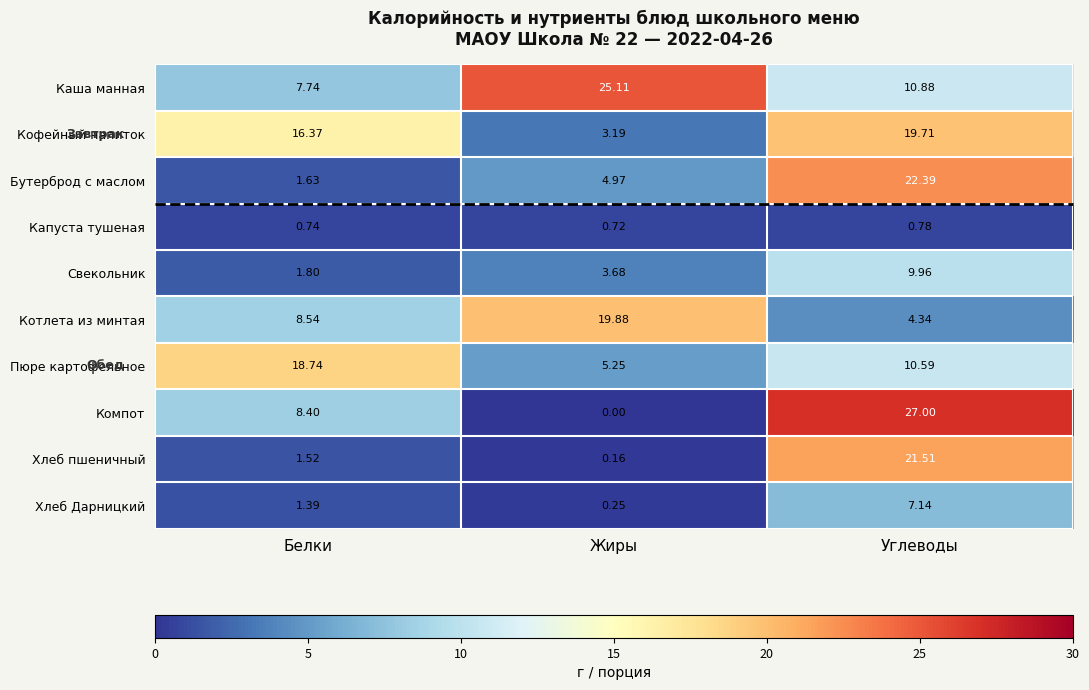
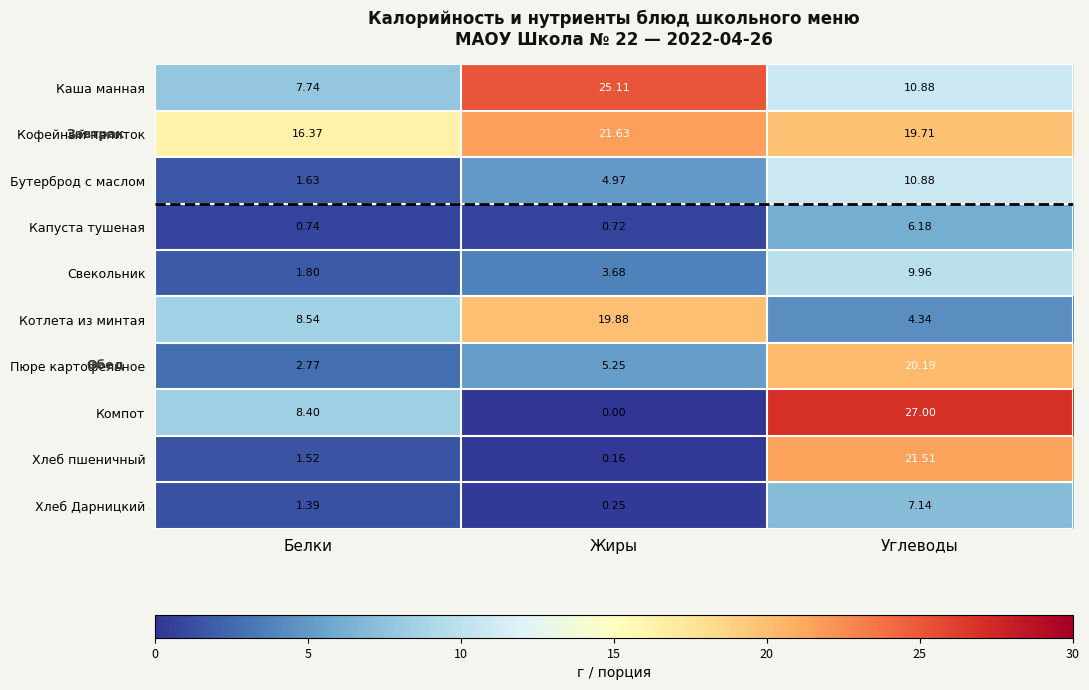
  {
    "Каша манная": {
      "Белки": 7.74,
      "Жиры": 25.11,
      "Углеводы": 10.88
    },
    "Кофейный напиток": {
      "Белки": 16.37,
-     "Жиры": 3.19,
+     "Жиры": 21.63,
      "Углеводы": 19.71
    },
    "Бутерброд с маслом": {
      "Белки": 1.63,
      "Жиры": 4.97,
-     "Углеводы": 22.39
+     "Углеводы": 10.88
    },
    "Капуста тушеная": {
      "Белки": 0.74,
      "Жиры": 0.72,
-     "Углеводы": 0.78
+     "Углеводы": 6.18
    },
    "Свекольник": {
      "Белки": 1.80,
      "Жиры": 3.68,
      "Углеводы": 9.96
    },
    "Котлета из минтая": {
      "Белки": 8.54,
      "Жиры": 19.88,
      "Углеводы": 4.34
    },
    "Пюре картофельное": {
-     "Белки": 18.74,
+     "Белки": 2.77,
      "Жиры": 5.25,
-     "Углеводы": 10.59
+     "Углеводы": 20.19
    },
    "Компот": {
      "Белки": 8.40,
      "Жиры": 0.00,
      "Углеводы": 27.00
    },
    "Хлеб пшеничный": {
      "Белки": 1.52,
      "Жиры": 0.16,
      "Углеводы": 21.51
    },
    "Хлеб Дарницкий": {
      "Белки": 1.39,
      "Жиры": 0.25,
      "Углеводы": 7.14
    }
  }
